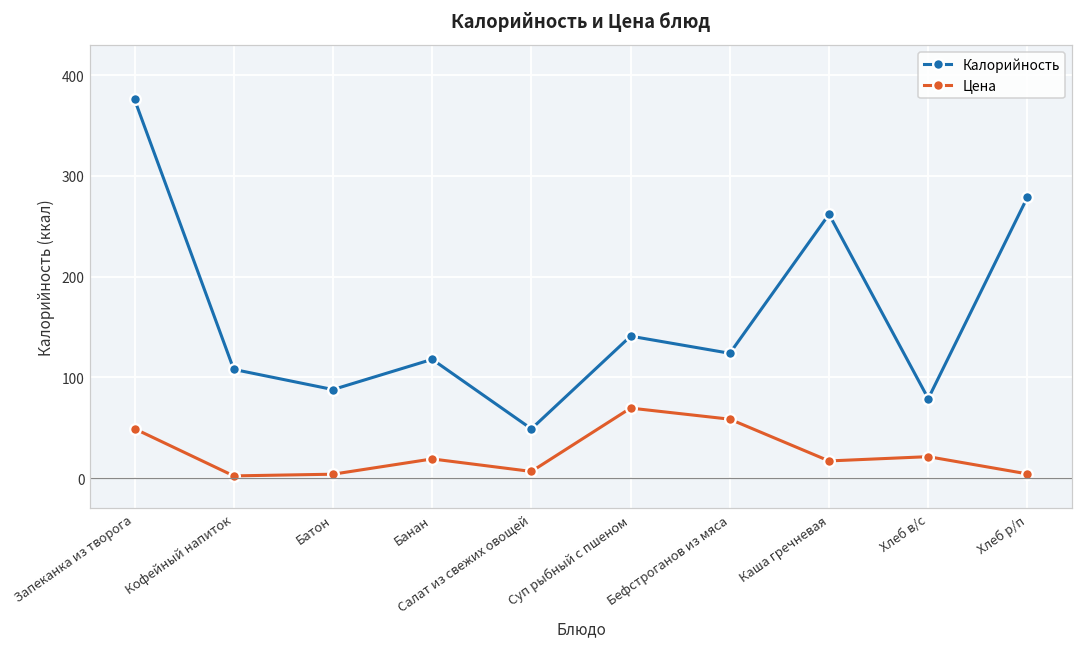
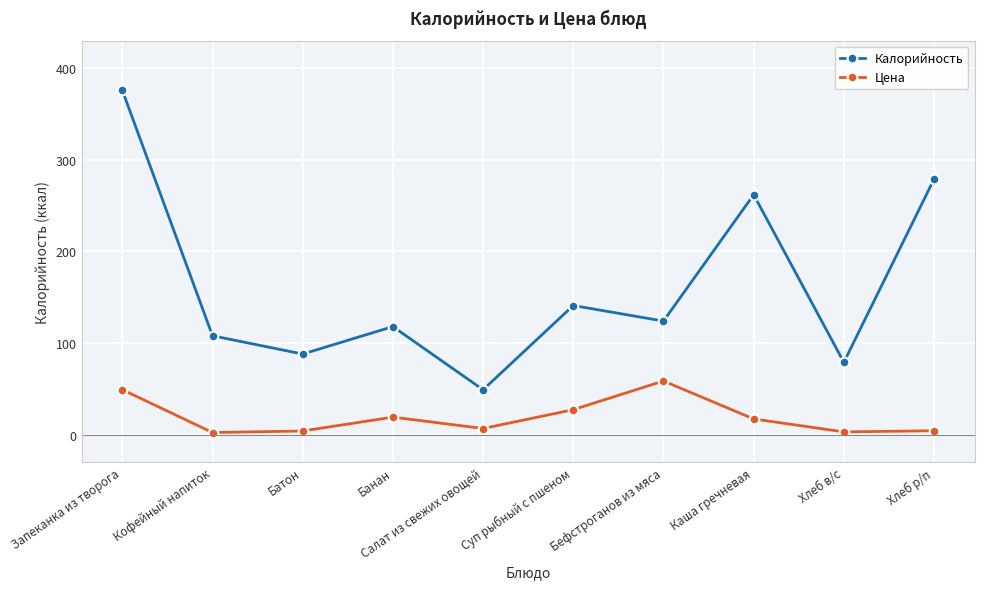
  {
    "Калорийность": {
      "Запеканка из творога": 380,
      "Кофейный напиток": 110,
      "Батон": 90,
      "Банан": 120,
      "Салат из свежих овощей": 50,
      "Суп рыбный с пшеном": 140,
      "Бефстроганов из мяса": 120,
      "Каша гречневая": 260,
      "Хлеб в/с": 80,
      "Хлеб р/п": 280
    },
    "Цена": {
      "Запеканка из творога": 50,
      "Кофейный напиток": 0,
      "Батон": 0,
      "Банан": 20,
      "Салат из свежих овощей": 10,
-     "Суп рыбный с пшеном": 70,
+     "Суп рыбный с пшеном": 30,
      "Бефстроганов из мяса": 60,
      "Каша гречневая": 20,
-     "Хлеб в/с": 20,
+     "Хлеб в/с": 0,
      "Хлеб р/п": 0
    }
  }
